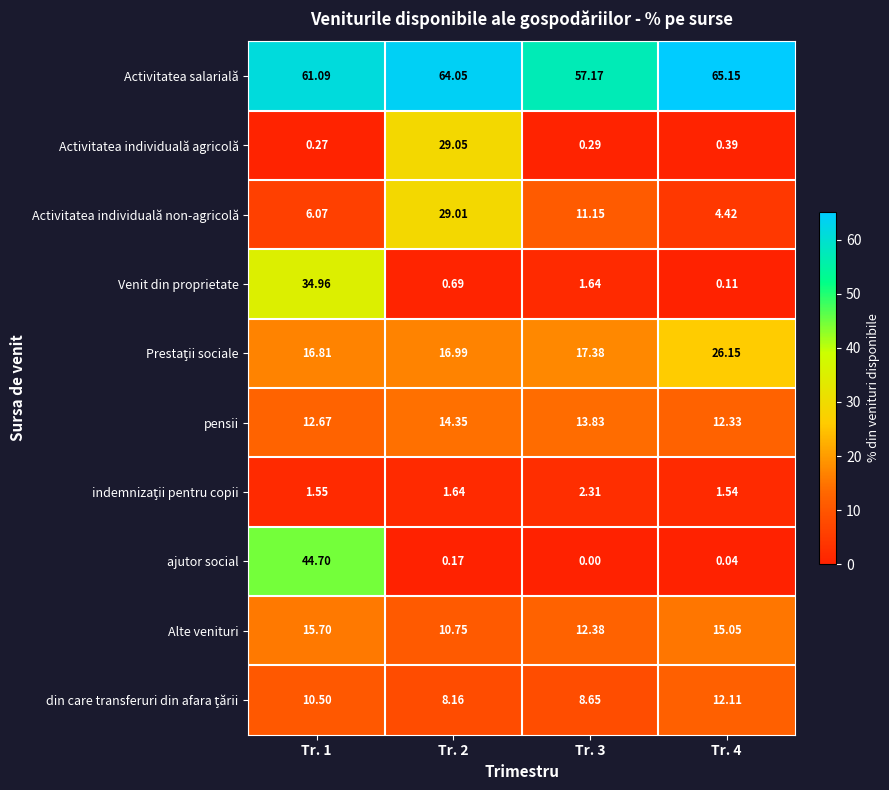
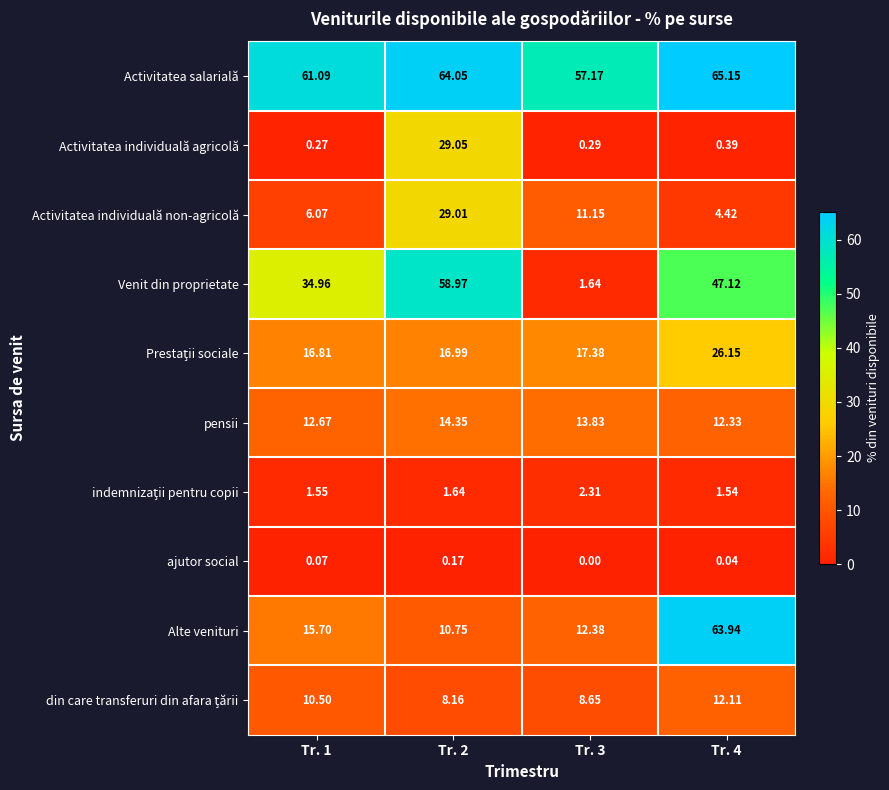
  {
    "Activitatea salarială": {
      "Tr. 1": 61.09,
      "Tr. 2": 64.05,
      "Tr. 3": 57.17,
      "Tr. 4": 65.15
    },
    "Activitatea individuală agricolă": {
      "Tr. 1": 0.27,
      "Tr. 2": 29.05,
      "Tr. 3": 0.29,
      "Tr. 4": 0.39
    },
    "Activitatea individuală non-agricolă": {
      "Tr. 1": 6.07,
      "Tr. 2": 29.01,
      "Tr. 3": 11.15,
      "Tr. 4": 4.42
    },
    "Venit din proprietate": {
      "Tr. 1": 34.96,
-     "Tr. 2": 0.69,
+     "Tr. 2": 58.97,
      "Tr. 3": 1.64,
-     "Tr. 4": 0.11
+     "Tr. 4": 47.12
    },
    "Prestaţii sociale": {
      "Tr. 1": 16.81,
      "Tr. 2": 16.99,
      "Tr. 3": 17.38,
      "Tr. 4": 26.15
    },
    "pensii": {
      "Tr. 1": 12.67,
      "Tr. 2": 14.35,
      "Tr. 3": 13.83,
      "Tr. 4": 12.33
    },
    "indemnizaţii pentru copii": {
      "Tr. 1": 1.55,
      "Tr. 2": 1.64,
      "Tr. 3": 2.31,
      "Tr. 4": 1.54
    },
    "ajutor social": {
-     "Tr. 1": 44.70,
+     "Tr. 1": 0.07,
      "Tr. 2": 0.17,
      "Tr. 3": 0.00,
      "Tr. 4": 0.04
    },
    "Alte venituri": {
      "Tr. 1": 15.70,
      "Tr. 2": 10.75,
      "Tr. 3": 12.38,
-     "Tr. 4": 15.05
+     "Tr. 4": 63.94
    },
    "din care transferuri din afara ţării": {
      "Tr. 1": 10.50,
      "Tr. 2": 8.16,
      "Tr. 3": 8.65,
      "Tr. 4": 12.11
    }
  }
